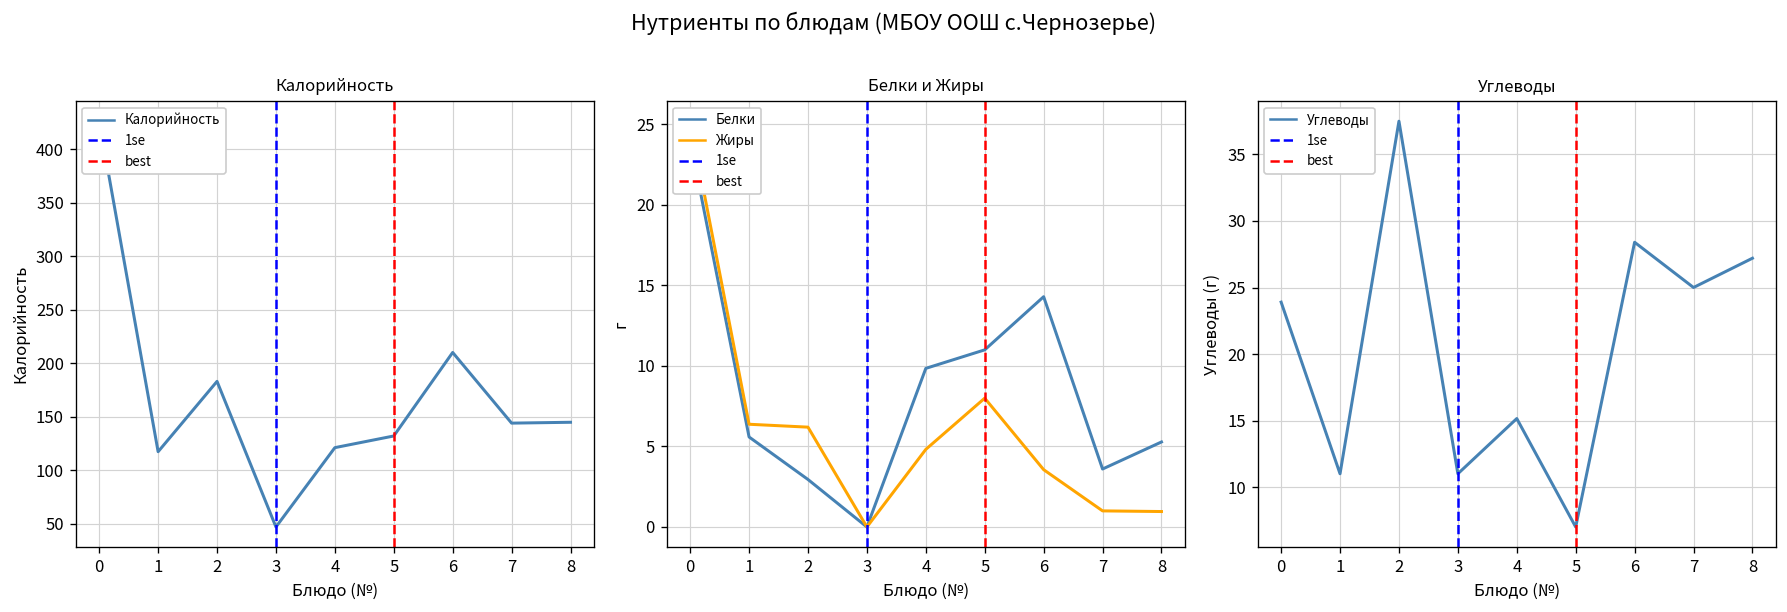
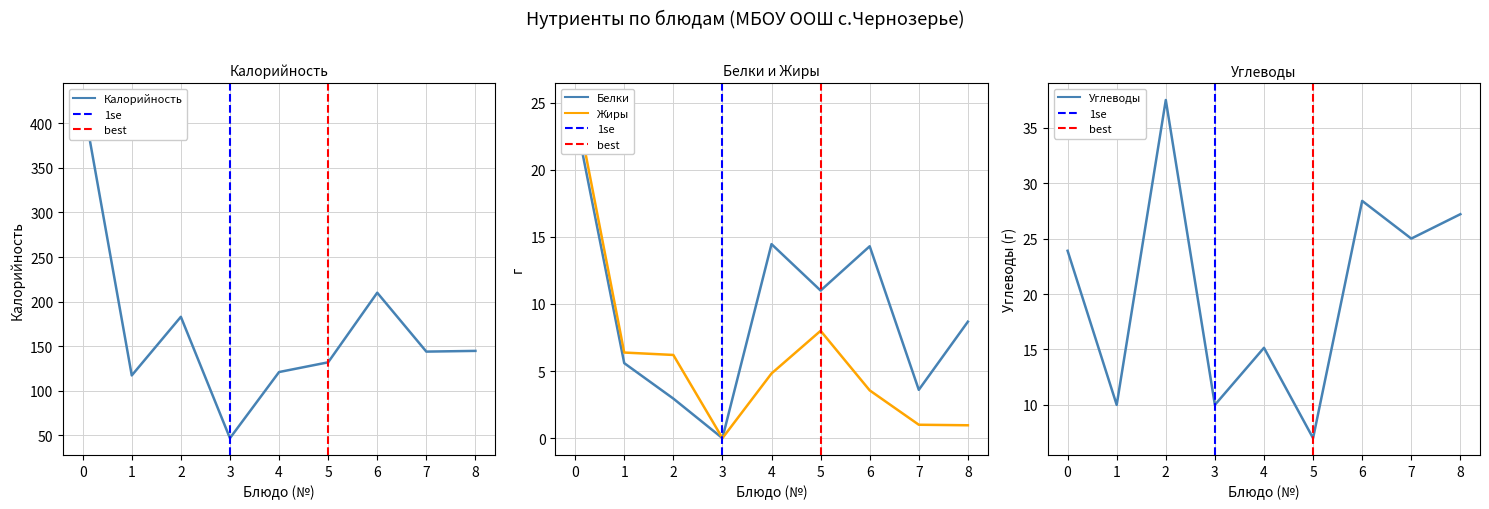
  {
    "Калорийность": {
      "1": 120,
      "2": 180,
      "3": 50,
      "4": 120,
      "5": 130,
      "6": 210,
      "7": 140,
      "8": 140
    },
    "Белки и Жиры": {
      "Белки": {
        "1": 5.6,
        "2": 3.0,
-       "4": 9.9,
+       "4": 14.5,
        "5": 11.0,
        "6": 14.3,
        "7": 3.6,
-       "8": 5.3
+       "8": 8.7
      },
      "Жиры": {
        "1": 6.4,
        "2": 6.2,
        "4": 4.8,
        "5": 8.0,
        "6": 3.6,
        "7": 1.0,
        "8": 1.0
      }
    },
    "Углеводы": {
      "0": 24,
-     "1": 11,
+     "1": 10,
      "2": 37.5,
-     "3": 11,
+     "3": 10,
      "4": 15,
      "5": 7,
      "6": 28.4,
      "7": 25,
      "8": 27
    }
  }
